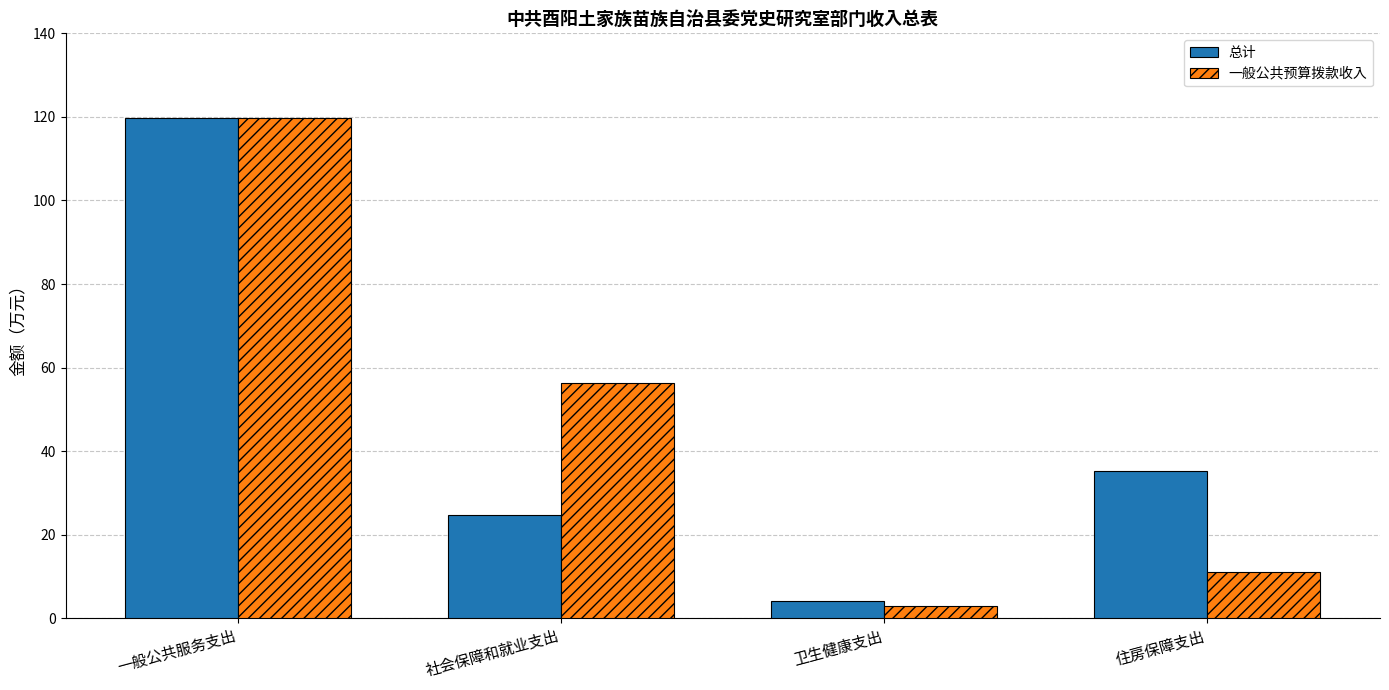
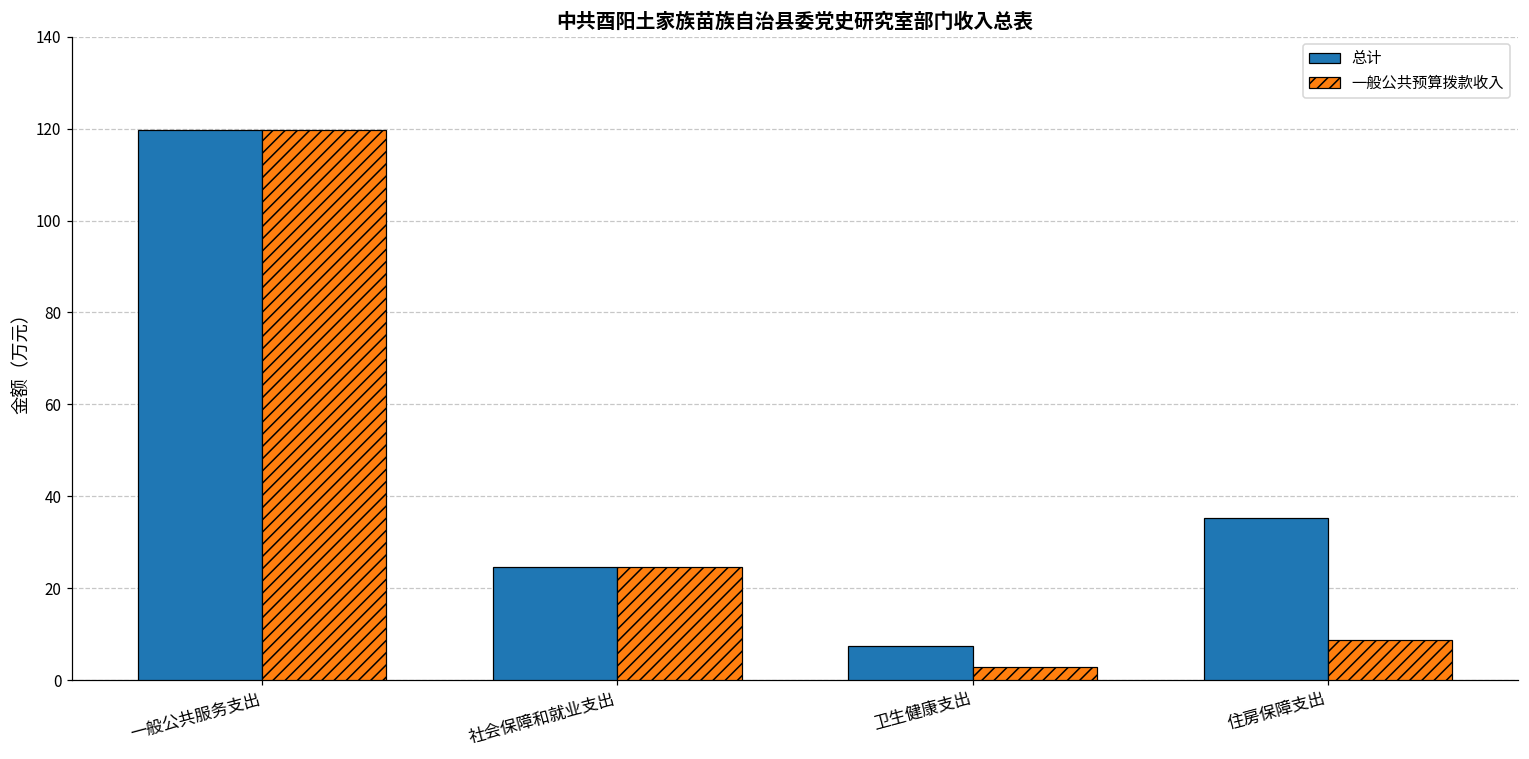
  {
    "总计": {
      "一般公共服务支出": 120,
      "社会保障和就业支出": 25,
-     "卫生健康支出": 4,
+     "卫生健康支出": 7,
      "住房保障支出": 35
    },
    "一般公共预算拨款收入": {
      "一般公共服务支出": 120,
-     "社会保障和就业支出": 56,
+     "社会保障和就业支出": 25,
      "卫生健康支出": 3,
-     "住房保障支出": 11
+     "住房保障支出": 9
    }
  }
